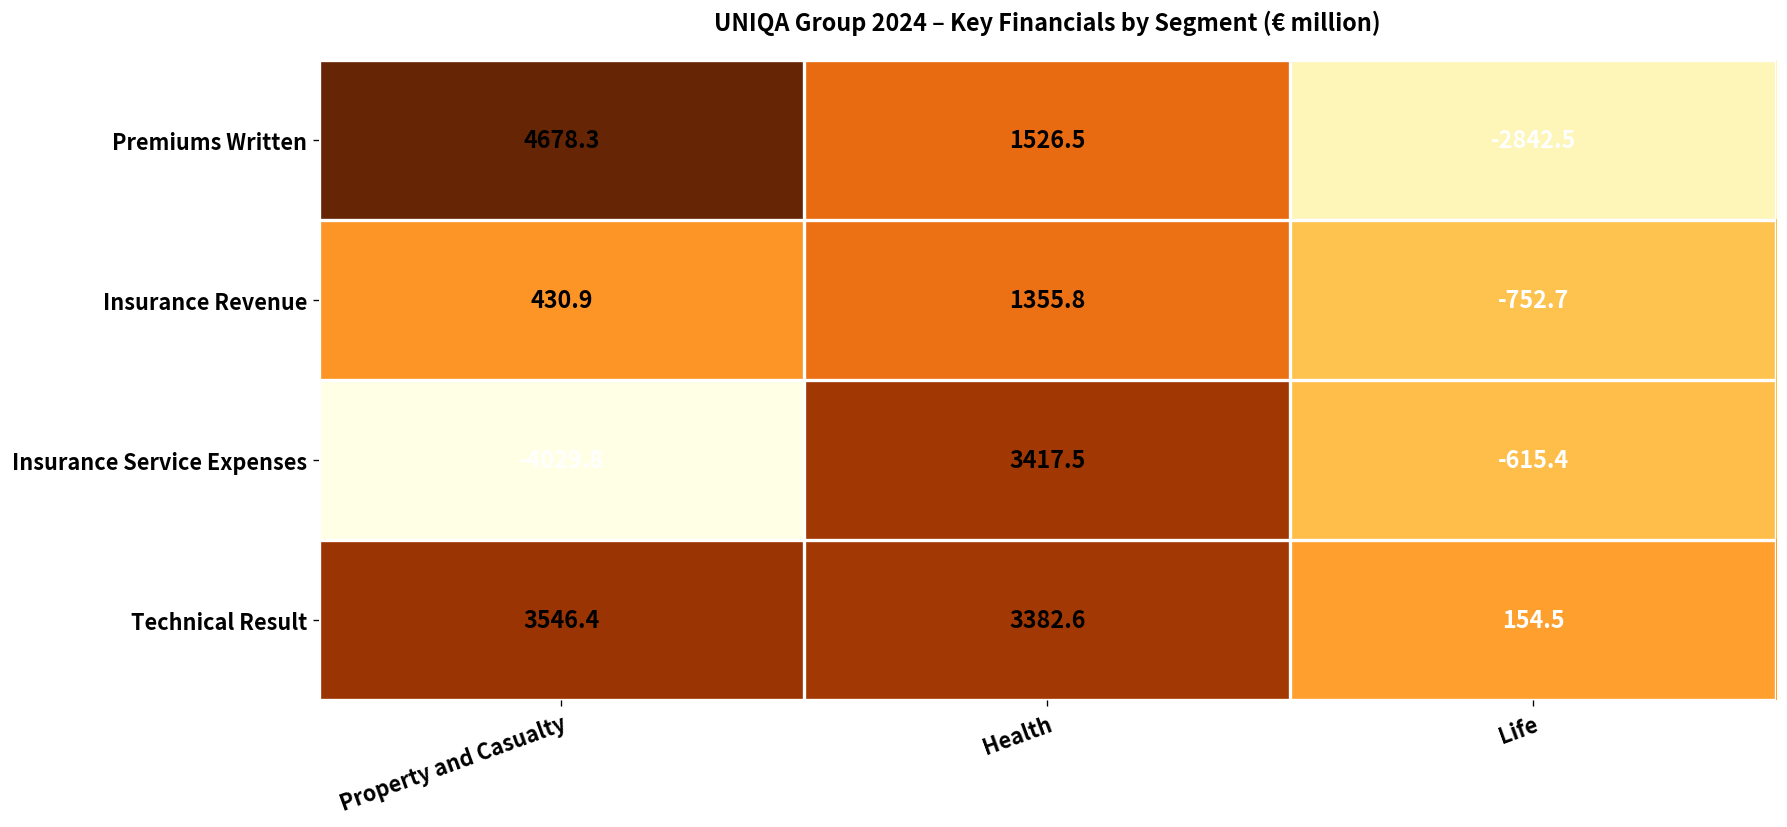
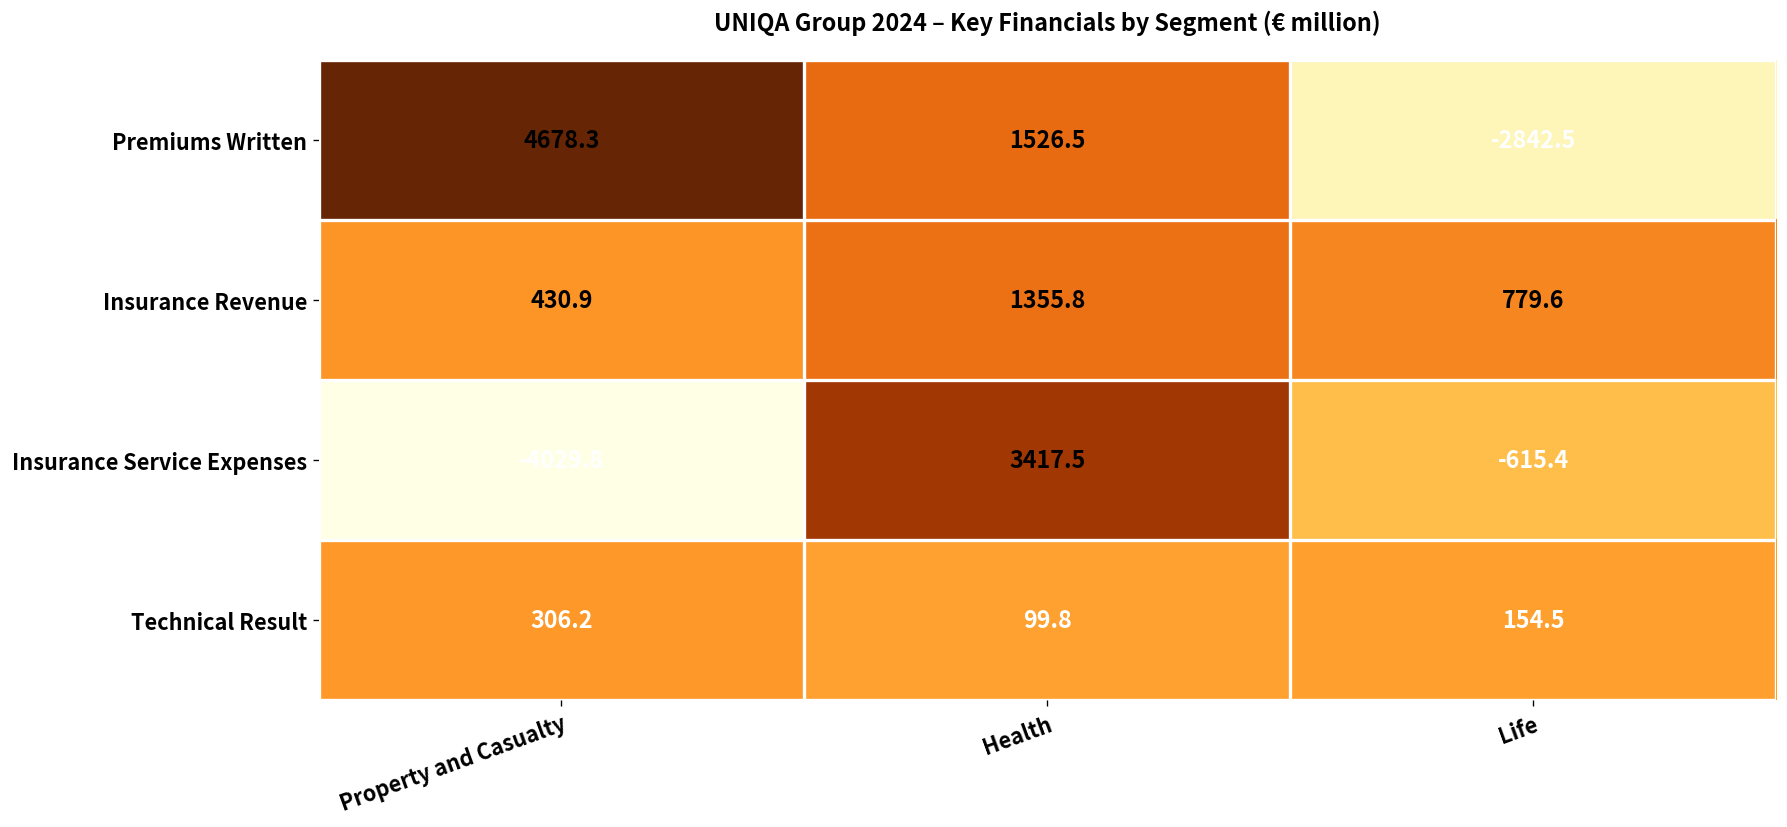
  {
    "Premiums Written": {
      "Property and Casualty": 4678.3,
      "Health": 1526.5,
      "Life": -2842.5
    },
    "Insurance Revenue": {
      "Property and Casualty": 430.9,
      "Health": 1355.8,
-     "Life": -752.7
+     "Life": 779.6
    },
    "Insurance Service Expenses": {
      "Health": 3417.5,
      "Life": -615.4
    },
    "Technical Result": {
-     "Property and Casualty": 3546.4,
-     "Health": 3382.6,
+     "Property and Casualty": 306.2,
+     "Health": 99.8,
      "Life": 154.5
    }
  }
